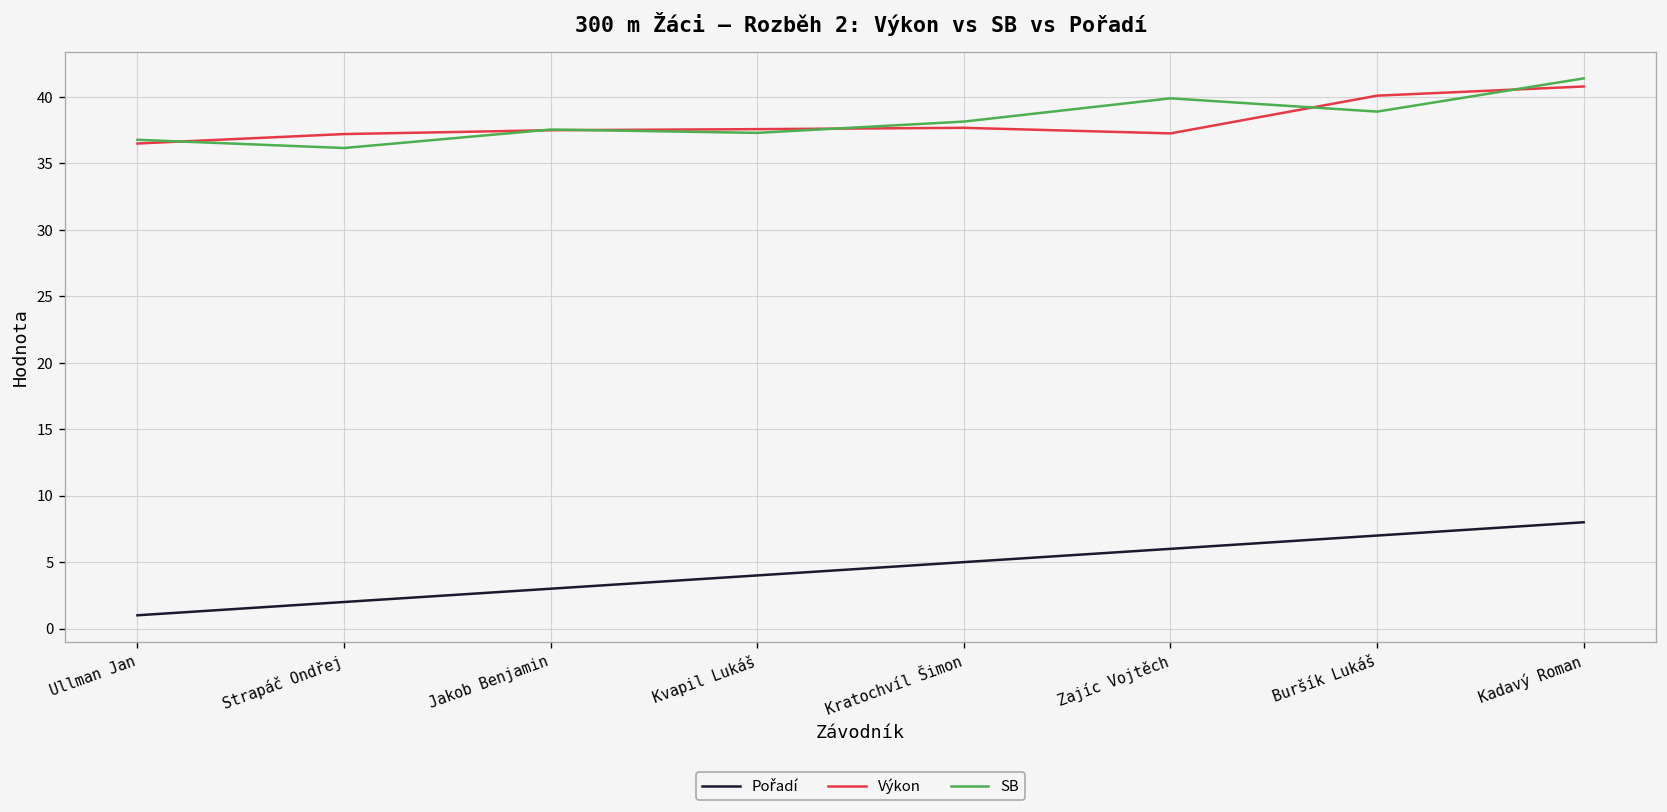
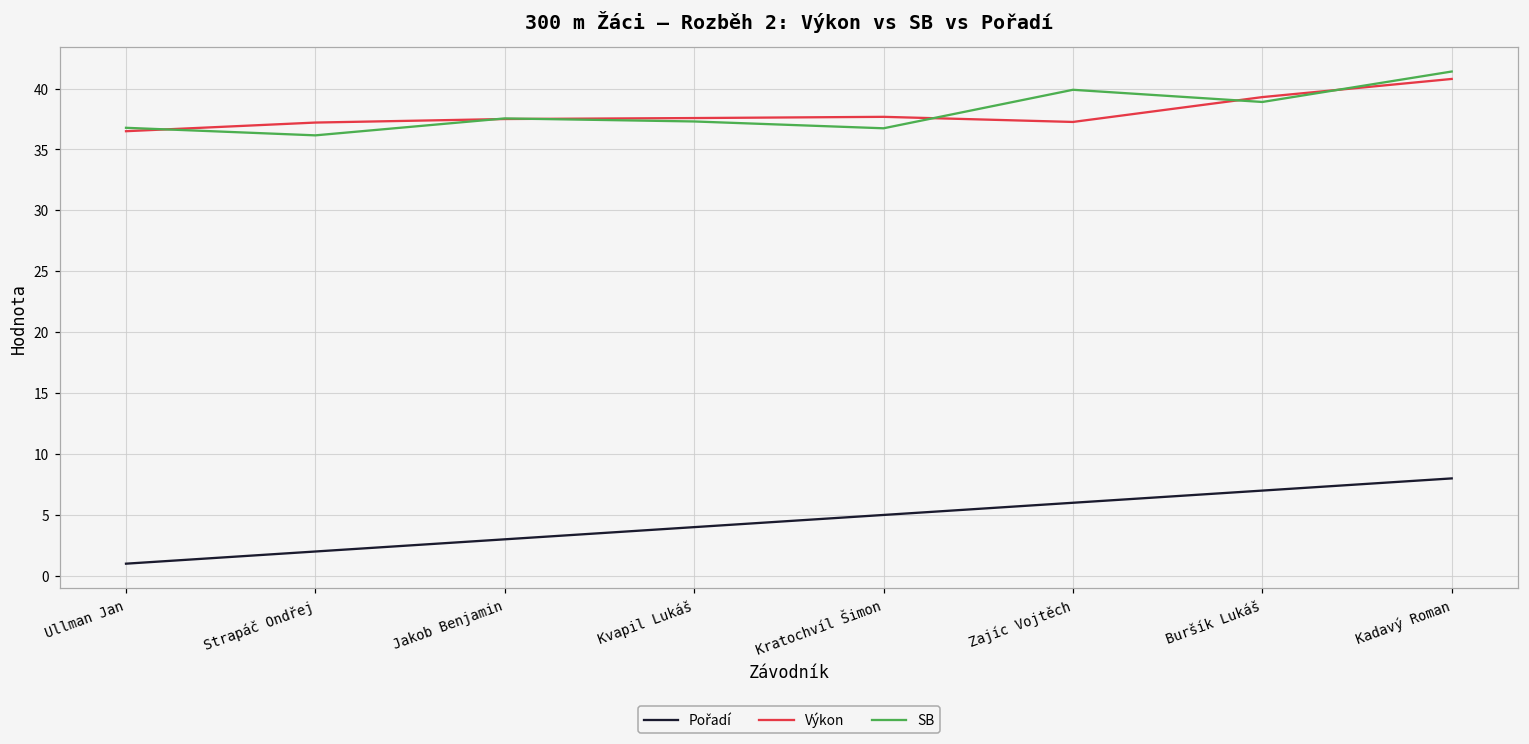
  {
    "Pořadí": {
      "Ullman Jan": 1.0,
      "Strapáč Ondřej": 2.0,
      "Jakob Benjamin": 3.0,
      "Kvapil Lukáš": 4.0,
      "Kratochvíl Šimon": 5.0,
      "Zajíc Vojtěch": 6.0,
      "Buršík Lukáš": 7.0,
      "Kadavý Roman": 8.0
    },
    "Výkon": {
      "Ullman Jan": 36.5,
      "Strapáč Ondřej": 37.2,
      "Kvapil Lukáš": 37.6,
      "Kratochvíl Šimon": 37.7,
      "Zajíc Vojtěch": 37.3,
-     "Buršík Lukáš": 40.1,
+     "Buršík Lukáš": 39.3,
      "Kadavý Roman": 40.8
    },
    "SB": {
      "Ullman Jan": 36.8,
      "Strapáč Ondřej": 36.2,
      "Kvapil Lukáš": 37.3,
-     "Kratochvíl Šimon": 38.2,
+     "Kratochvíl Šimon": 36.7,
      "Zajíc Vojtěch": 39.9,
      "Buršík Lukáš": 38.9,
      "Kadavý Roman": 41.4
    }
  }
